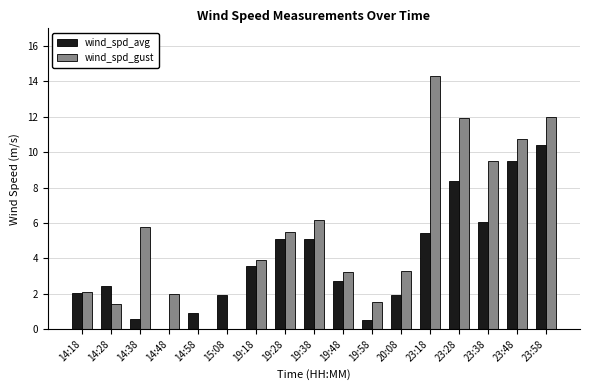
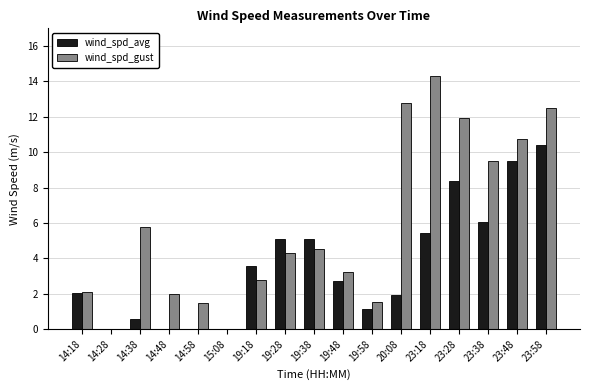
  {
    "wind_spd_avg": {
      "14:18": 2.0,
-     "14:28": 2.4,
+     "14:28": 0.0,
      "14:38": 0.6,
-     "14:58": 0.9,
-     "15:08": 2.0,
+     "14:58": 0.0,
+     "15:08": 0.0,
      "19:18": 3.6,
      "19:28": 5.1,
      "19:38": 5.1,
      "19:48": 2.7,
-     "19:58": 0.5,
+     "19:58": 1.2,
      "20:08": 1.9,
      "23:18": 5.4,
      "23:28": 8.4,
      "23:38": 6.1,
      "23:48": 9.5,
      "23:58": 10.4
    },
    "wind_spd_gust": {
      "14:18": 2.1,
-     "14:28": 1.4,
+     "14:28": 0.0,
      "14:38": 5.8,
      "14:48": 2.0,
-     "14:58": 0.0,
+     "14:58": 1.5,
      "15:08": 0.0,
-     "19:18": 3.9,
-     "19:28": 5.5,
-     "19:38": 6.2,
+     "19:18": 2.8,
+     "19:28": 4.3,
+     "19:38": 4.5,
      "19:48": 3.2,
      "19:58": 1.5,
-     "20:08": 3.3,
+     "20:08": 12.8,
      "23:18": 14.3,
      "23:28": 11.9,
      "23:38": 9.5,
      "23:48": 10.8,
-     "23:58": 12.0
+     "23:58": 12.5
    }
  }
